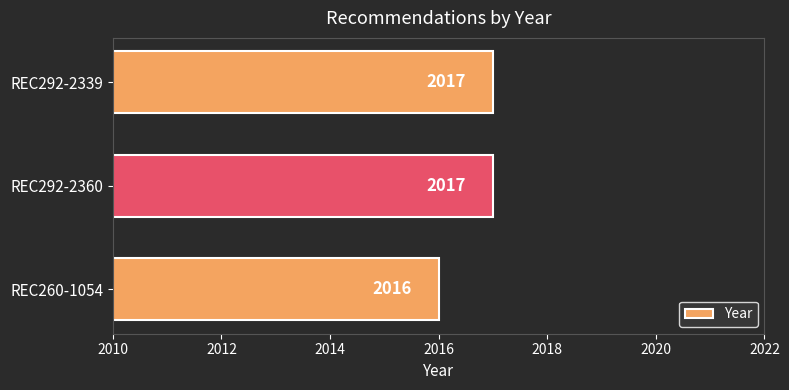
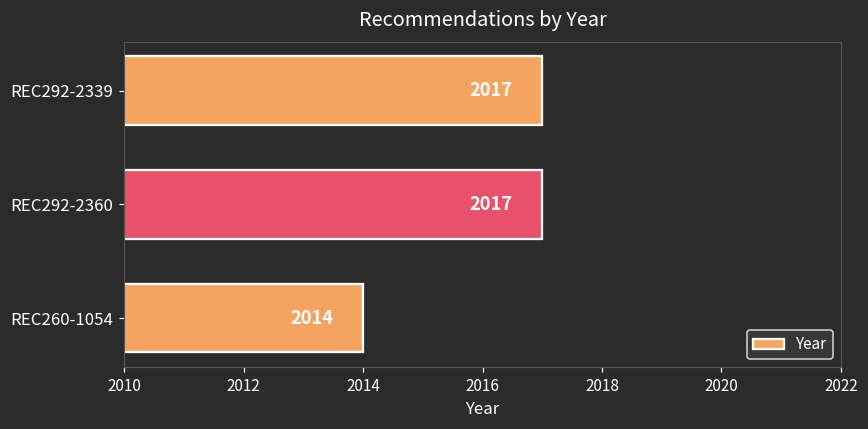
  {
    "REC292-2339": 2017,
    "REC292-2360": 2017,
-   "REC260-1054": 2016
+   "REC260-1054": 2014
  }
